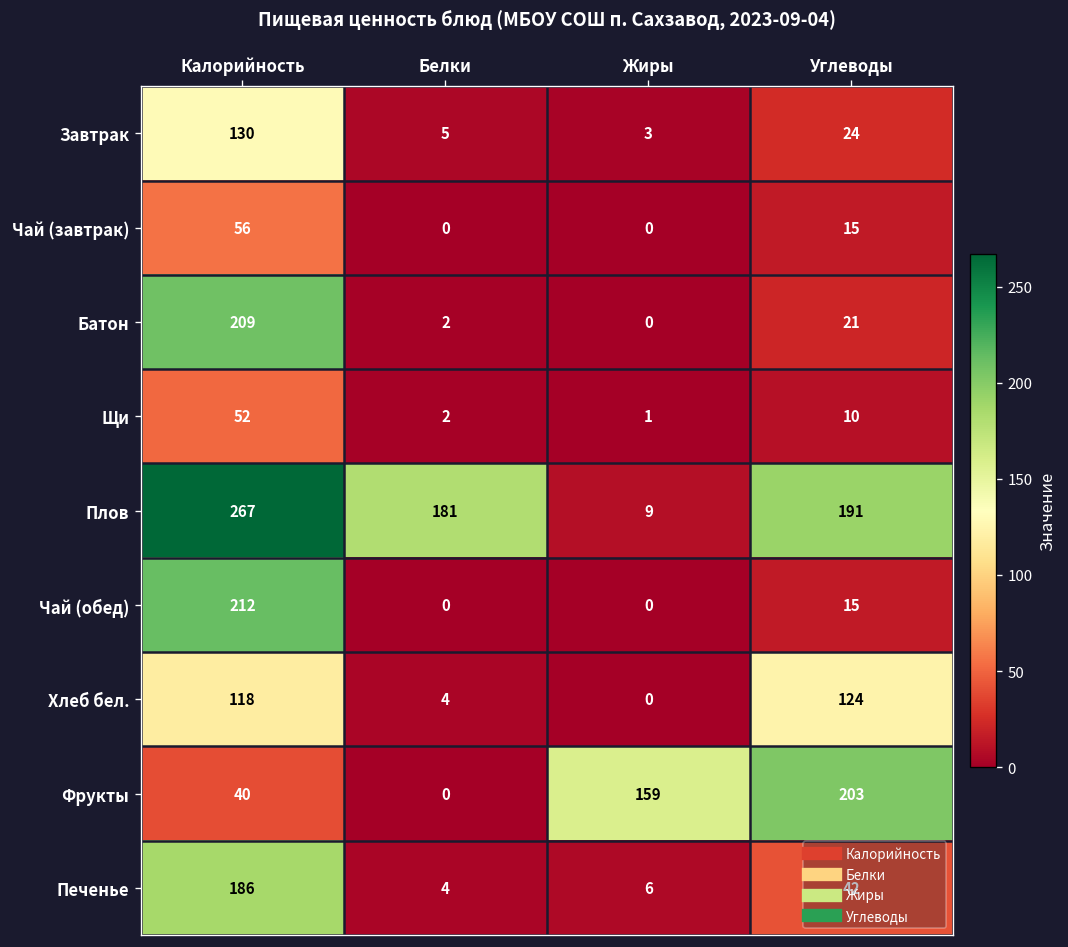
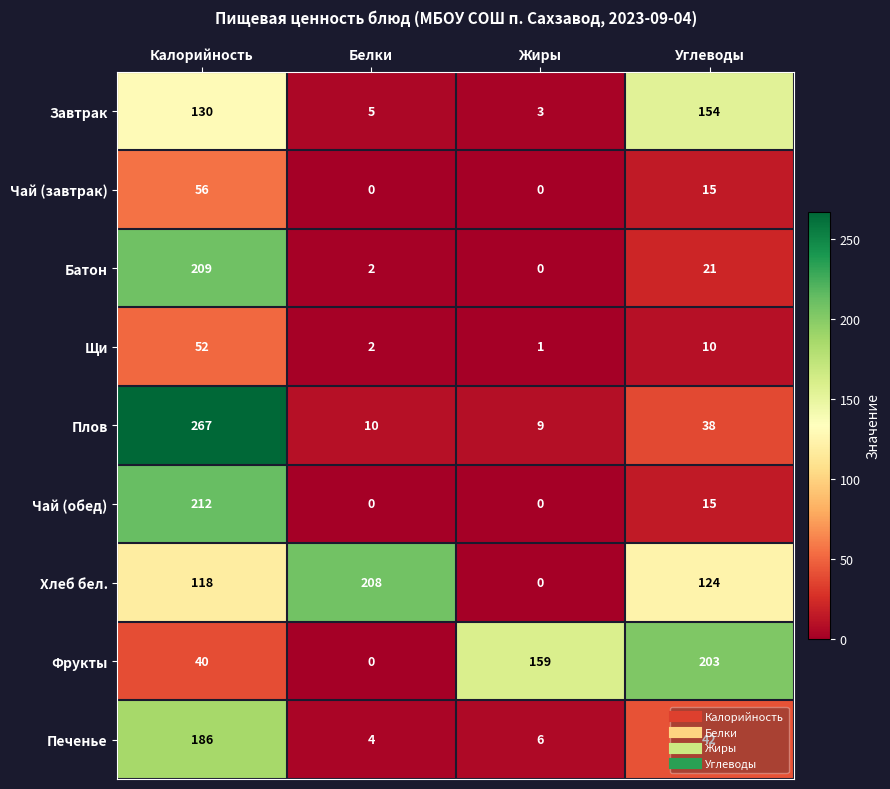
  {
    "Завтрак": {
      "Калорийность": 130,
      "Белки": 5,
      "Жиры": 3,
-     "Углеводы": 24
+     "Углеводы": 154
    },
    "Чай (завтрак)": {
      "Калорийность": 56,
      "Белки": 0,
      "Жиры": 0,
      "Углеводы": 15
    },
    "Батон": {
      "Калорийность": 209,
      "Белки": 2,
      "Жиры": 0,
      "Углеводы": 21
    },
    "Щи": {
      "Калорийность": 52,
      "Белки": 2,
      "Жиры": 1,
      "Углеводы": 10
    },
    "Плов": {
      "Калорийность": 267,
-     "Белки": 181,
+     "Белки": 10,
      "Жиры": 9,
-     "Углеводы": 191
+     "Углеводы": 38
    },
    "Чай (обед)": {
      "Калорийность": 212,
      "Белки": 0,
      "Жиры": 0,
      "Углеводы": 15
    },
    "Хлеб бел.": {
      "Калорийность": 118,
-     "Белки": 4,
+     "Белки": 208,
      "Жиры": 0,
      "Углеводы": 124
    },
    "Фрукты": {
      "Калорийность": 40,
      "Белки": 0,
      "Жиры": 159,
      "Углеводы": 203
    },
    "Печенье": {
      "Калорийность": 186,
      "Белки": 4,
      "Жиры": 6
    }
  }
